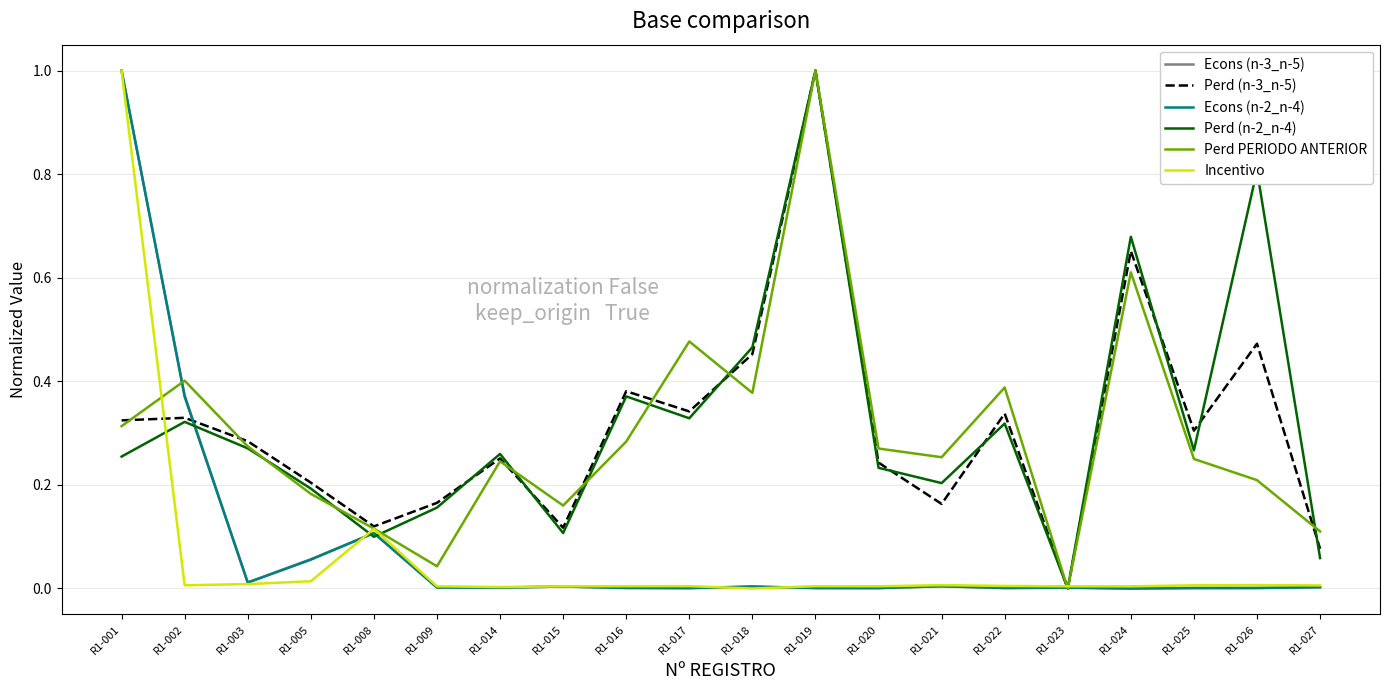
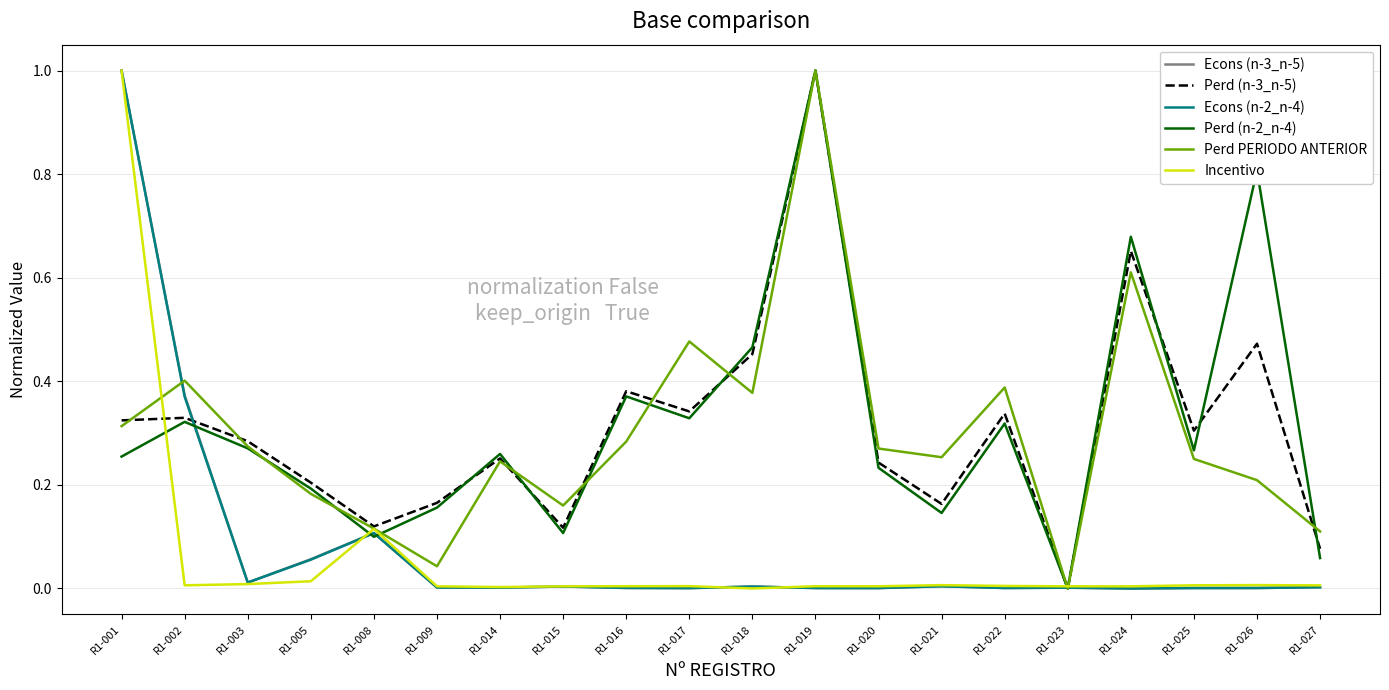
  {
    "Perd (n-3_n-5)": {
      "R1-001": 0.32,
      "R1-002": 0.33,
      "R1-003": 0.28,
      "R1-005": 0.20,
      "R1-009": 0.17,
      "R1-014": 0.25,
      "R1-015": 0.12,
      "R1-016": 0.38,
      "R1-017": 0.34,
      "R1-018": 0.45,
      "R1-020": 0.24,
      "R1-021": 0.16,
      "R1-022": 0.34,
      "R1-024": 0.65,
      "R1-025": 0.30,
      "R1-026": 0.47,
      "R1-027": 0.08
    },
    "Perd (n-2_n-4)": {
      "R1-001": 0.25,
      "R1-002": 0.32,
      "R1-005": 0.19,
      "R1-008": 0.10,
      "R1-009": 0.16,
      "R1-014": 0.26,
      "R1-015": 0.11,
      "R1-016": 0.37,
      "R1-017": 0.33,
      "R1-018": 0.47,
      "R1-020": 0.23,
-     "R1-021": 0.20,
+     "R1-021": 0.15,
      "R1-022": 0.32,
      "R1-024": 0.68,
      "R1-025": 0.27,
      "R1-027": 0.06
    },
    "Perd PERIODO ANTERIOR": {
      "R1-001": 0.31,
      "R1-002": 0.40,
      "R1-005": 0.18,
      "R1-009": 0.04,
      "R1-014": 0.25,
      "R1-015": 0.16,
      "R1-016": 0.28,
      "R1-017": 0.48,
      "R1-018": 0.38,
      "R1-020": 0.27,
      "R1-021": 0.25,
      "R1-022": 0.39,
      "R1-024": 0.61,
      "R1-025": 0.25,
      "R1-026": 0.21,
      "R1-027": 0.11
    },
    "Incentivo": {
      "R1-002": 0.01,
      "R1-005": 0.01,
      "R1-025": 0.01,
      "R1-026": 0.01
    }
  }
